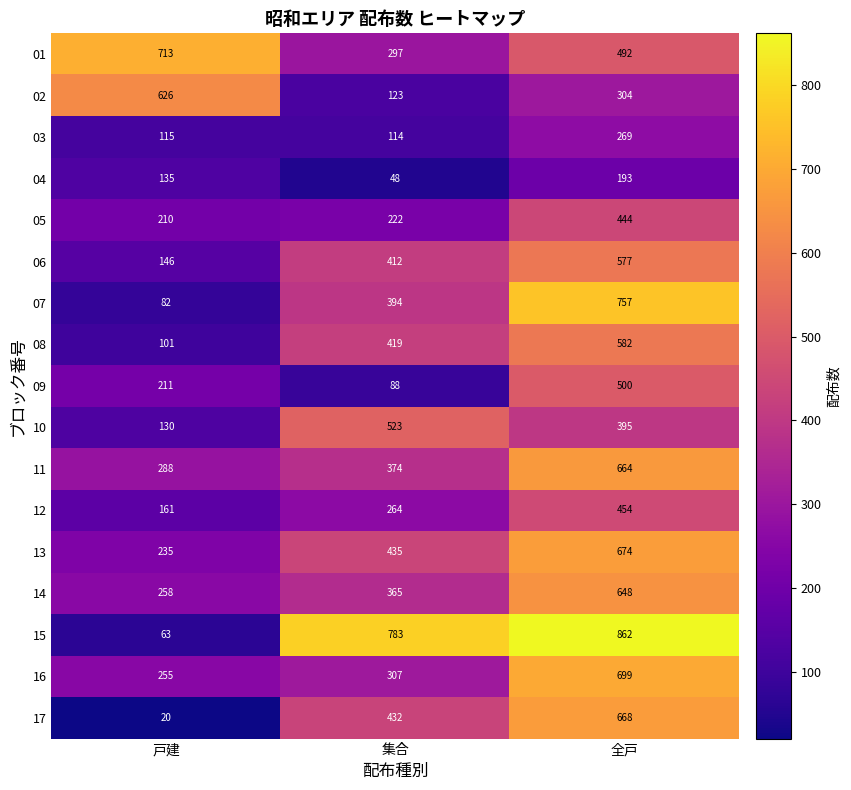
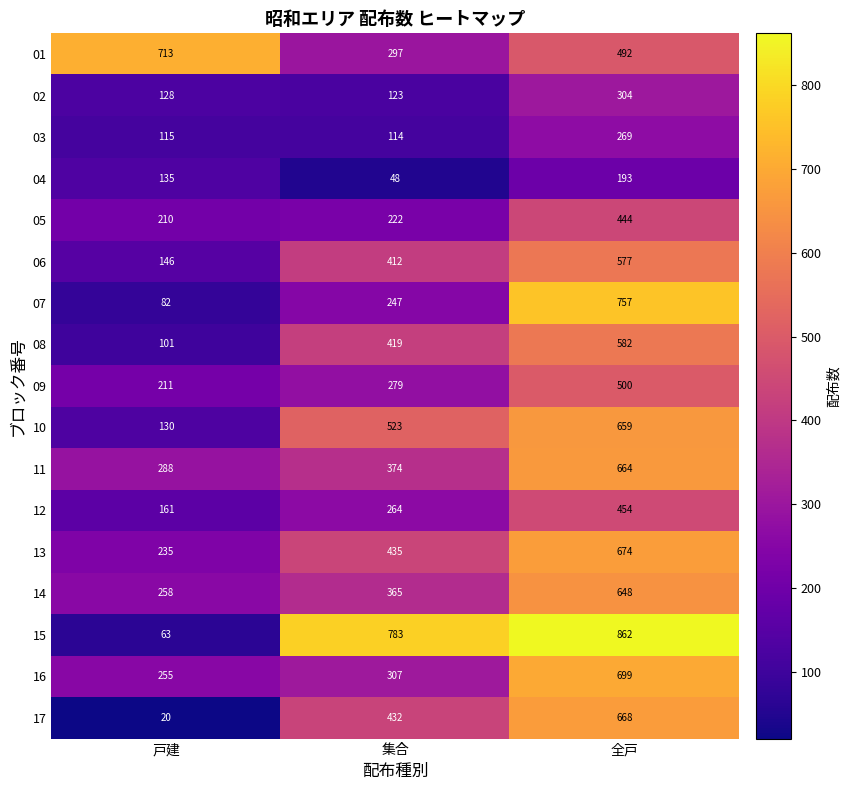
  {
    "01": {
      "戸建": 713,
      "集合": 297,
      "全戸": 492
    },
    "02": {
-     "戸建": 626,
+     "戸建": 128,
      "集合": 123,
      "全戸": 304
    },
    "03": {
      "戸建": 115,
      "集合": 114,
      "全戸": 269
    },
    "04": {
      "戸建": 135,
      "集合": 48,
      "全戸": 193
    },
    "05": {
      "戸建": 210,
      "集合": 222,
      "全戸": 444
    },
    "06": {
      "戸建": 146,
      "集合": 412,
      "全戸": 577
    },
    "07": {
      "戸建": 82,
-     "集合": 394,
+     "集合": 247,
      "全戸": 757
    },
    "08": {
      "戸建": 101,
      "集合": 419,
      "全戸": 582
    },
    "09": {
      "戸建": 211,
-     "集合": 88,
+     "集合": 279,
      "全戸": 500
    },
    "10": {
      "戸建": 130,
      "集合": 523,
-     "全戸": 395
+     "全戸": 659
    },
    "11": {
      "戸建": 288,
      "集合": 374,
      "全戸": 664
    },
    "12": {
      "戸建": 161,
      "集合": 264,
      "全戸": 454
    },
    "13": {
      "戸建": 235,
      "集合": 435,
      "全戸": 674
    },
    "14": {
      "戸建": 258,
      "集合": 365,
      "全戸": 648
    },
    "15": {
      "戸建": 63,
      "集合": 783,
      "全戸": 862
    },
    "16": {
      "戸建": 255,
      "集合": 307,
      "全戸": 699
    },
    "17": {
      "戸建": 20,
      "集合": 432,
      "全戸": 668
    }
  }
